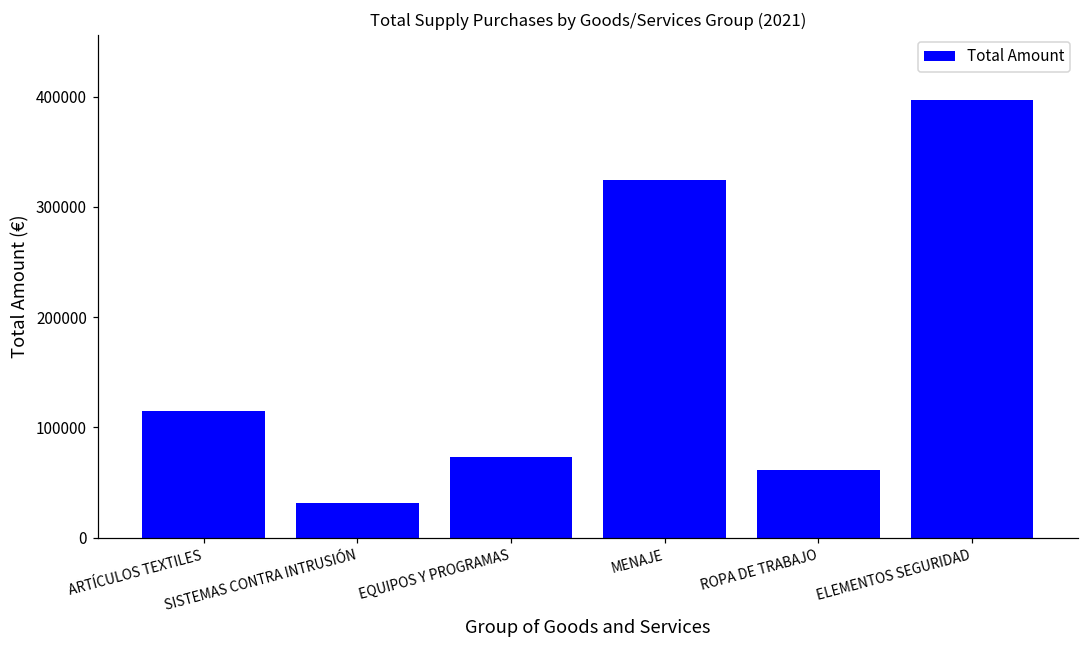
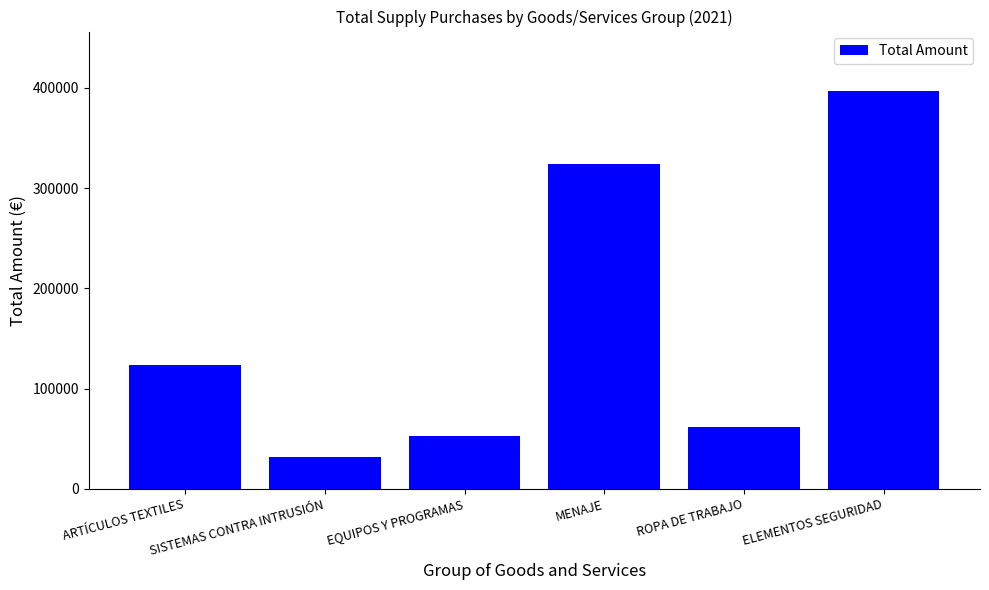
  {
-   "ARTÍCULOS TEXTILES": 115000,
+   "ARTÍCULOS TEXTILES": 124000,
    "SISTEMAS CONTRA INTRUSIÓN": 31000,
-   "EQUIPOS Y PROGRAMAS": 73000,
+   "EQUIPOS Y PROGRAMAS": 52000,
    "MENAJE": 324000,
    "ROPA DE TRABAJO": 62000,
    "ELEMENTOS SEGURIDAD": 397000
  }
